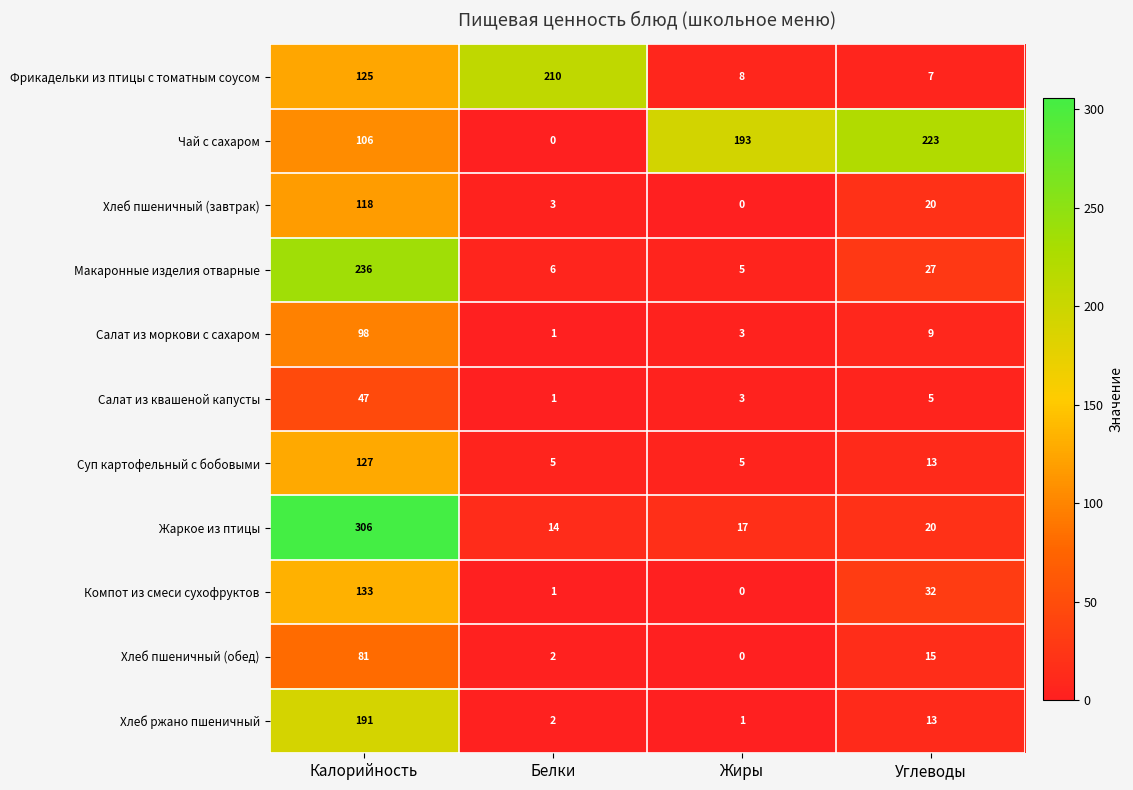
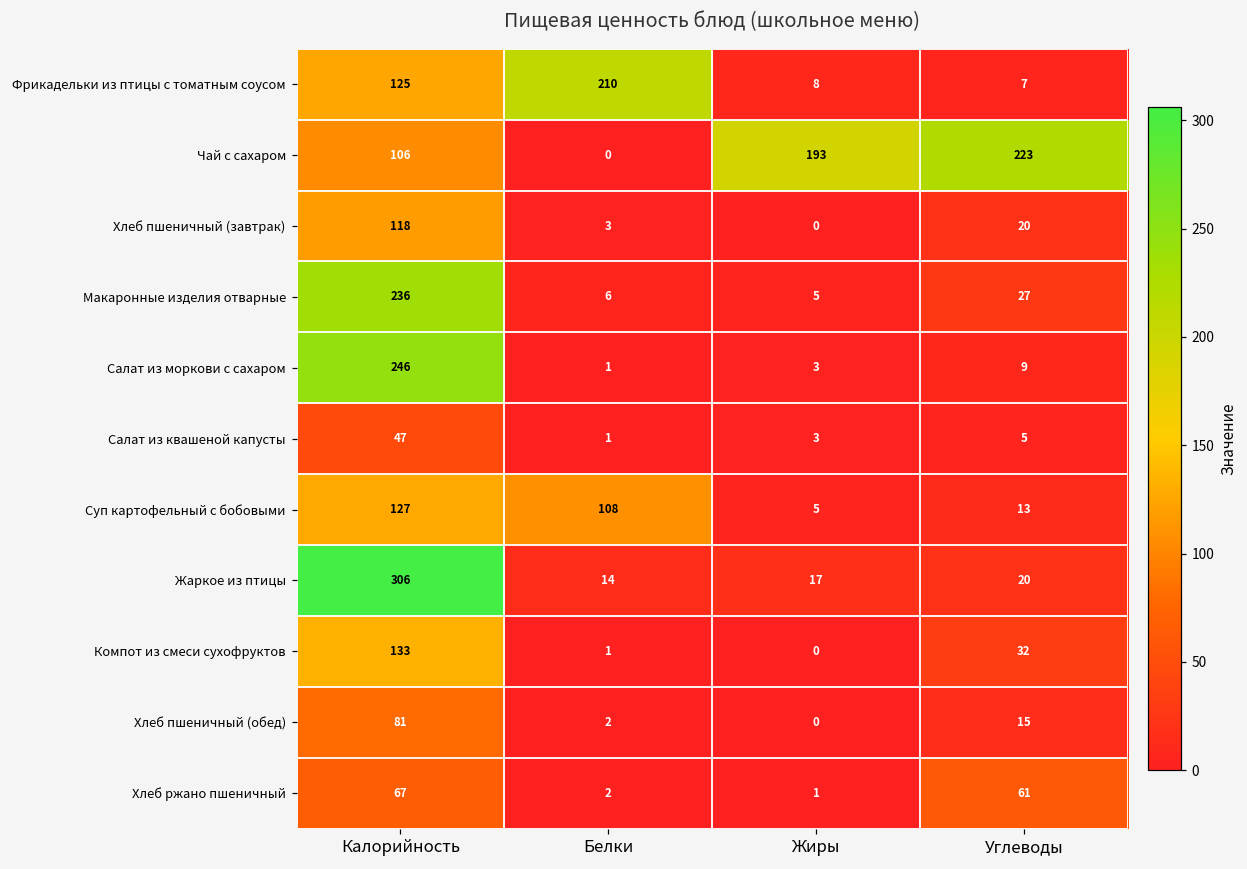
  {
    "Фрикадельки из птицы с томатным соусом": {
      "Калорийность": 125,
      "Белки": 210,
      "Жиры": 8,
      "Углеводы": 7
    },
    "Чай с сахаром": {
      "Калорийность": 106,
      "Белки": 0,
      "Жиры": 193,
      "Углеводы": 223
    },
    "Хлеб пшеничный (завтрак)": {
      "Калорийность": 118,
      "Белки": 3,
      "Жиры": 0,
      "Углеводы": 20
    },
    "Макаронные изделия отварные": {
      "Калорийность": 236,
      "Белки": 6,
      "Жиры": 5,
      "Углеводы": 27
    },
    "Салат из моркови с сахаром": {
-     "Калорийность": 98,
+     "Калорийность": 246,
      "Белки": 1,
      "Жиры": 3,
      "Углеводы": 9
    },
    "Салат из квашеной капусты": {
      "Калорийность": 47,
      "Белки": 1,
      "Жиры": 3,
      "Углеводы": 5
    },
    "Суп картофельный с бобовыми": {
      "Калорийность": 127,
-     "Белки": 5,
+     "Белки": 108,
      "Жиры": 5,
      "Углеводы": 13
    },
    "Жаркое из птицы": {
      "Калорийность": 306,
      "Белки": 14,
      "Жиры": 17,
      "Углеводы": 20
    },
    "Компот из смеси сухофруктов": {
      "Калорийность": 133,
      "Белки": 1,
      "Жиры": 0,
      "Углеводы": 32
    },
    "Хлеб пшеничный (обед)": {
      "Калорийность": 81,
      "Белки": 2,
      "Жиры": 0,
      "Углеводы": 15
    },
    "Хлеб ржано пшеничный": {
-     "Калорийность": 191,
+     "Калорийность": 67,
      "Белки": 2,
      "Жиры": 1,
-     "Углеводы": 13
+     "Углеводы": 61
    }
  }
